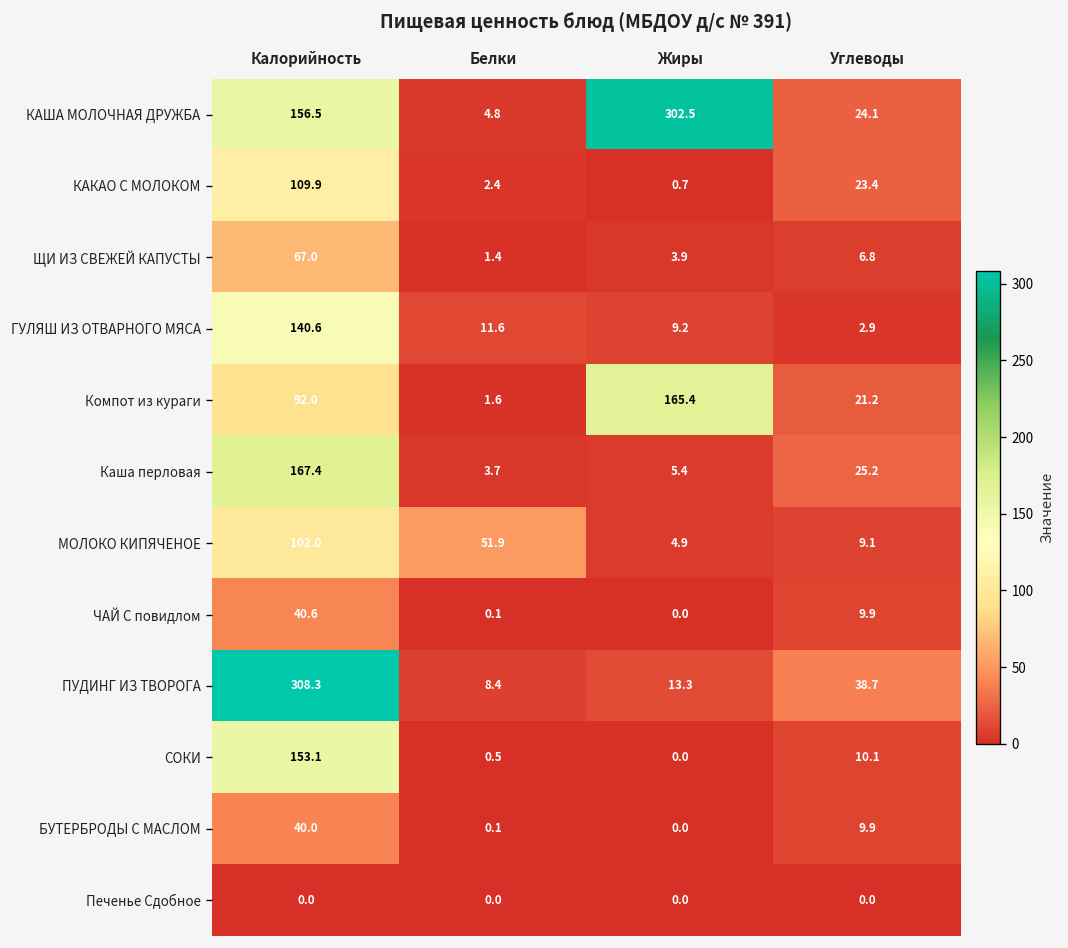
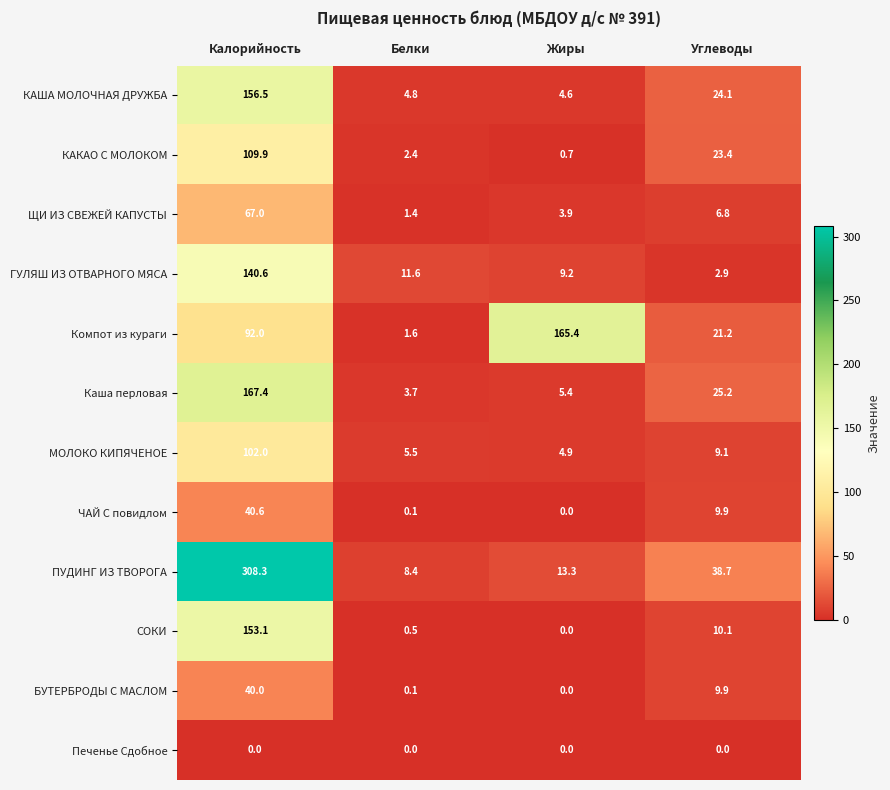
  {
    "КАША МОЛОЧНАЯ ДРУЖБА": {
      "Калорийность": 156.5,
      "Белки": 4.8,
-     "Жиры": 302.5,
+     "Жиры": 4.6,
      "Углеводы": 24.1
    },
    "КАКАО С МОЛОКОМ": {
      "Калорийность": 109.9,
      "Белки": 2.4,
      "Жиры": 0.7,
      "Углеводы": 23.4
    },
    "ЩИ ИЗ СВЕЖЕЙ КАПУСТЫ": {
      "Калорийность": 67.0,
      "Белки": 1.4,
      "Жиры": 3.9,
      "Углеводы": 6.8
    },
    "ГУЛЯШ ИЗ ОТВАРНОГО МЯСА": {
      "Калорийность": 140.6,
      "Белки": 11.6,
      "Жиры": 9.2,
      "Углеводы": 2.9
    },
    "Компот из кураги": {
      "Калорийность": 92.0,
      "Белки": 1.6,
      "Жиры": 165.4,
      "Углеводы": 21.2
    },
    "Каша перловая": {
      "Калорийность": 167.4,
      "Белки": 3.7,
      "Жиры": 5.4,
      "Углеводы": 25.2
    },
    "МОЛОКО КИПЯЧЕНОЕ": {
      "Калорийность": 102.0,
-     "Белки": 51.9,
+     "Белки": 5.5,
      "Жиры": 4.9,
      "Углеводы": 9.1
    },
    "ЧАЙ С повидлом": {
      "Калорийность": 40.6,
      "Белки": 0.1,
      "Жиры": 0.0,
      "Углеводы": 9.9
    },
    "ПУДИНГ ИЗ ТВОРОГА": {
      "Калорийность": 308.3,
      "Белки": 8.4,
      "Жиры": 13.3,
      "Углеводы": 38.7
    },
    "СОКИ": {
      "Калорийность": 153.1,
      "Белки": 0.5,
      "Жиры": 0.0,
      "Углеводы": 10.1
    },
    "БУТЕРБРОДЫ С МАСЛОМ": {
      "Калорийность": 40.0,
      "Белки": 0.1,
      "Жиры": 0.0,
      "Углеводы": 9.9
    },
    "Печенье Сдобное": {
      "Калорийность": 0.0,
      "Белки": 0.0,
      "Жиры": 0.0,
      "Углеводы": 0.0
    }
  }
